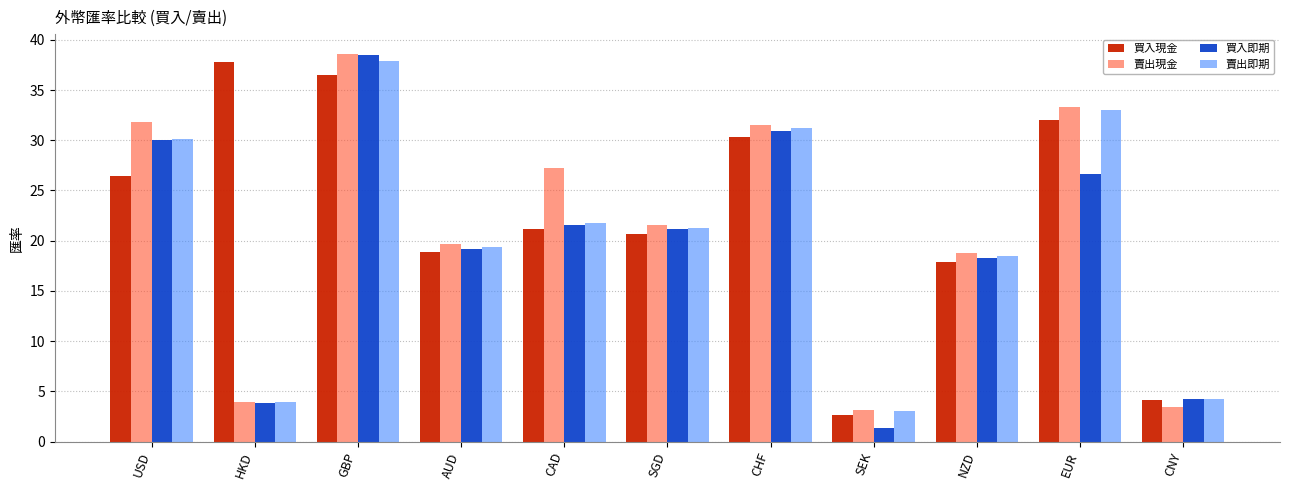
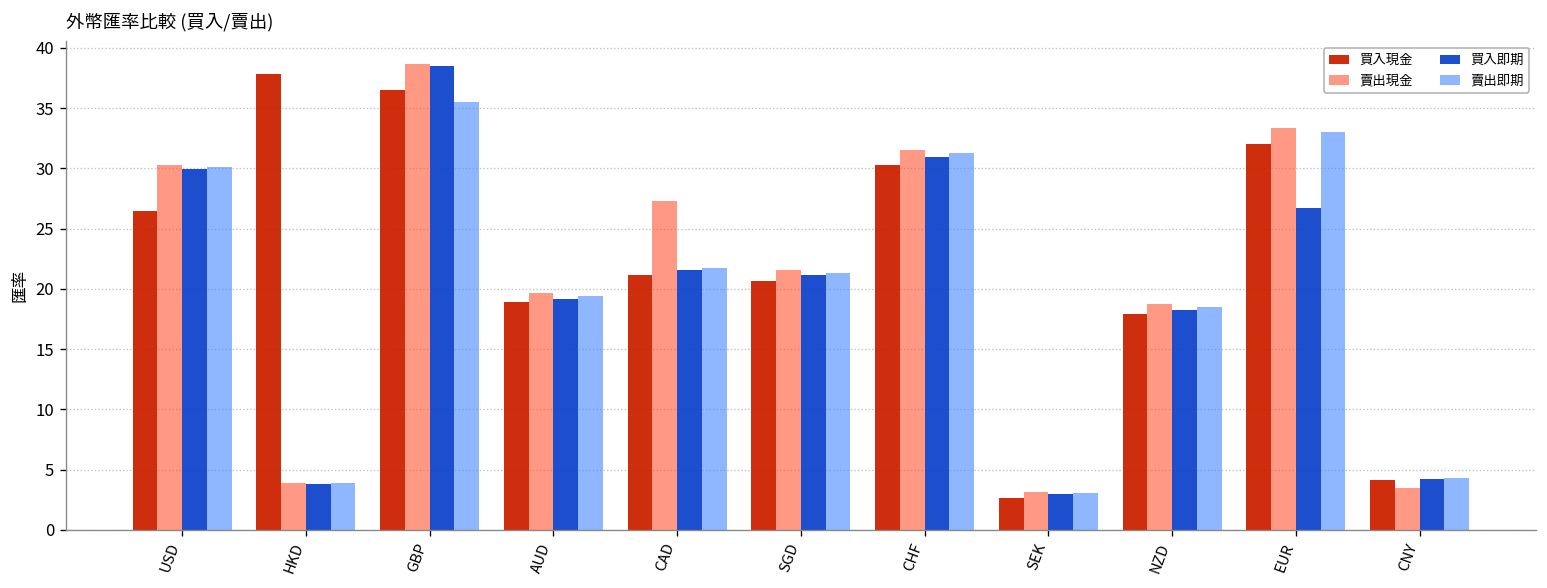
  {
    "買入現金": {
      "USD": 26.4,
      "HKD": 37.8,
      "GBP": 36.5,
      "AUD": 18.9,
      "CAD": 21.1,
      "SGD": 20.6,
      "CHF": 30.3,
      "SEK": 2.6,
      "NZD": 17.9,
      "EUR": 32.0,
      "CNY": 4.2
    },
    "賣出現金": {
-     "USD": 31.8,
+     "USD": 30.3,
      "HKD": 3.9,
      "GBP": 38.6,
      "AUD": 19.7,
      "CAD": 27.3,
      "SGD": 21.6,
      "CHF": 31.5,
      "SEK": 3.2,
      "NZD": 18.7,
      "EUR": 33.4,
      "CNY": 3.5
    },
    "買入即期": {
      "USD": 30.0,
      "HKD": 3.8,
      "GBP": 38.5,
      "AUD": 19.1,
      "CAD": 21.5,
      "SGD": 21.1,
      "CHF": 31.0,
-     "SEK": 1.4,
+     "SEK": 3.0,
      "NZD": 18.3,
      "EUR": 26.7,
      "CNY": 4.2
    },
    "賣出即期": {
      "USD": 30.1,
      "HKD": 3.9,
-     "GBP": 37.9,
+     "GBP": 35.5,
      "AUD": 19.4,
      "CAD": 21.8,
      "SGD": 21.3,
      "CHF": 31.3,
      "SEK": 3.1,
      "NZD": 18.5,
      "EUR": 33.0,
      "CNY": 4.3
    }
  }
